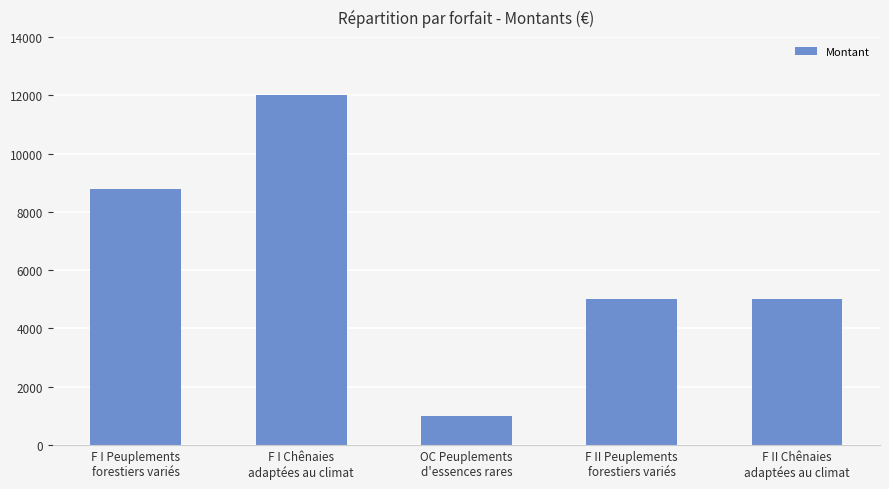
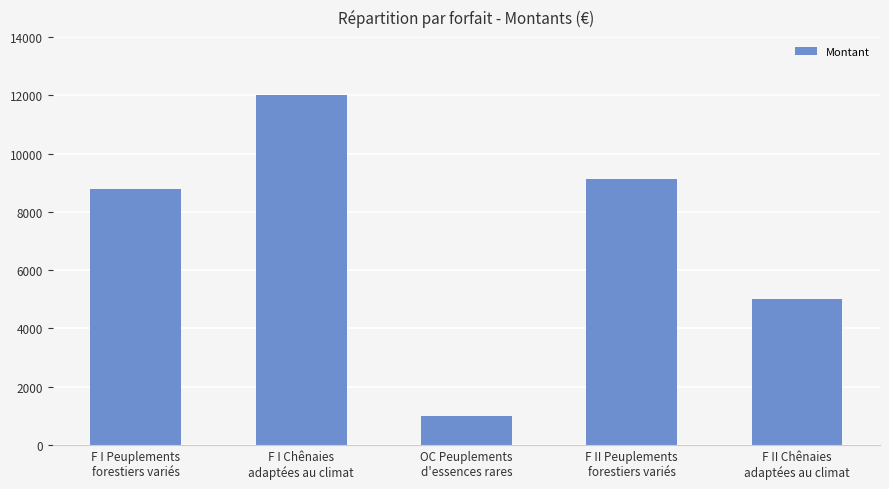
  {
    "F I Peuplements forestiers variés": 8800,
    "F I Chênaies adaptées au climat": 12000,
    "OC Peuplements d'essences rares": 1000,
-   "F II Peuplements forestiers variés": 5000,
+   "F II Peuplements forestiers variés": 9100,
    "F II Chênaies adaptées au climat": 5000
  }
